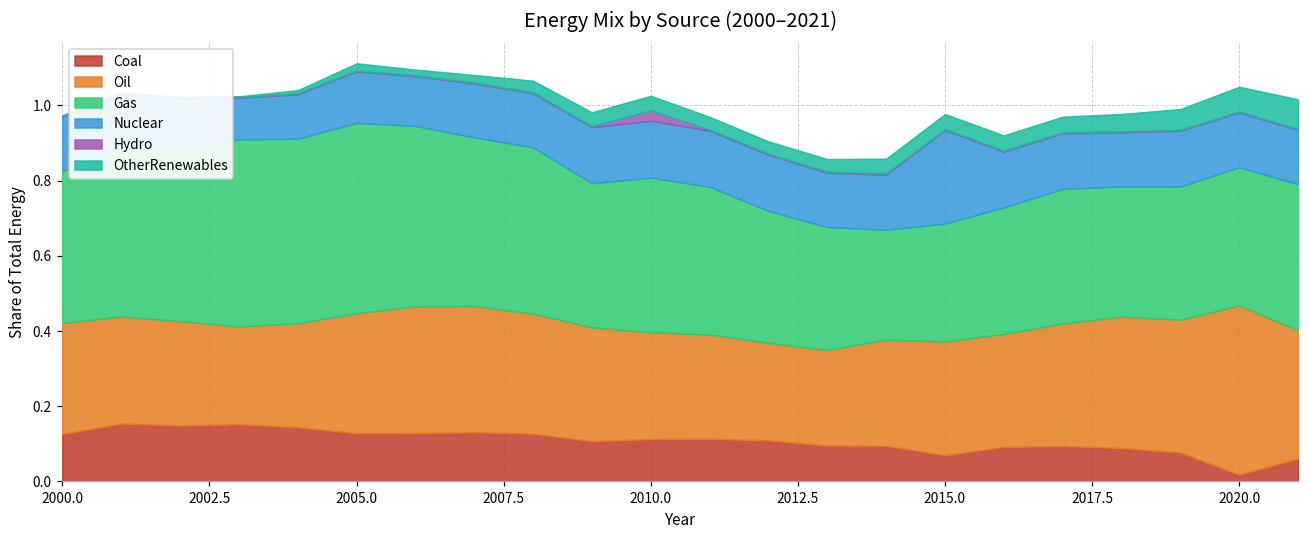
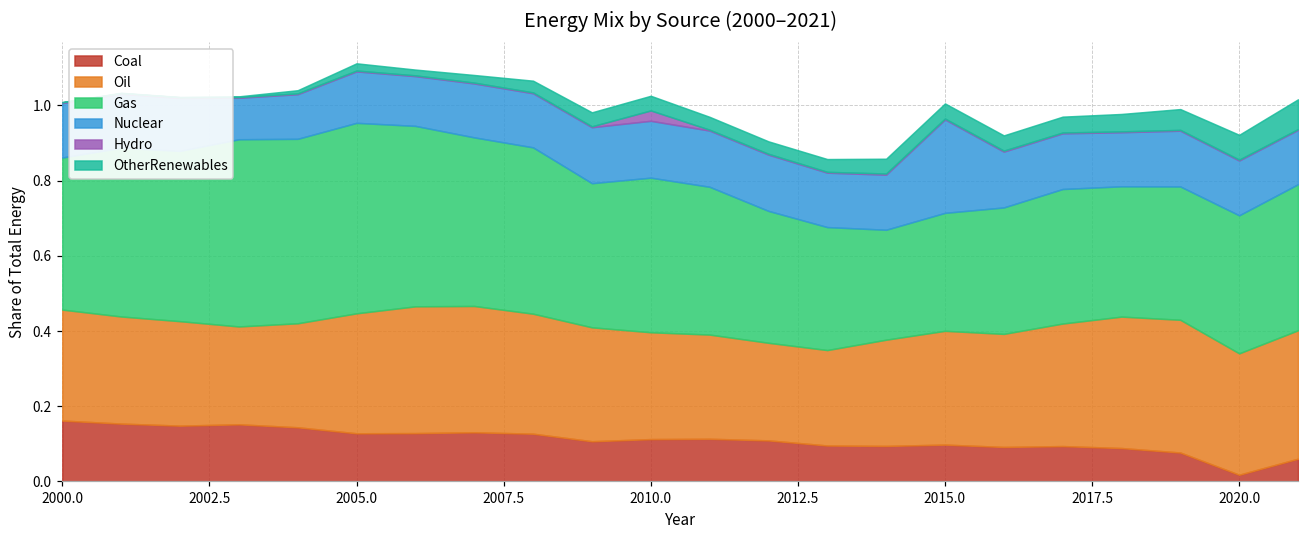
  {
    "Coal": {
-     "2000.0": 0.13,
+     "2000.0": 0.16,
      "2005.0": 0.13,
      "2010.0": 0.11,
-     "2015.0": 0.07,
+     "2015.0": 0.10,
      "2020.0": 0.02
    },
    "Oil": {
      "2000.0": 0.29,
      "2005.0": 0.32,
      "2010.0": 0.28,
      "2015.0": 0.30,
-     "2020.0": 0.45
+     "2020.0": 0.32
    },
    "Nuclear": {
      "2010.0": 0.15
    },
    "Hydro": {
      "2010.0": 0.03
    }
  }
